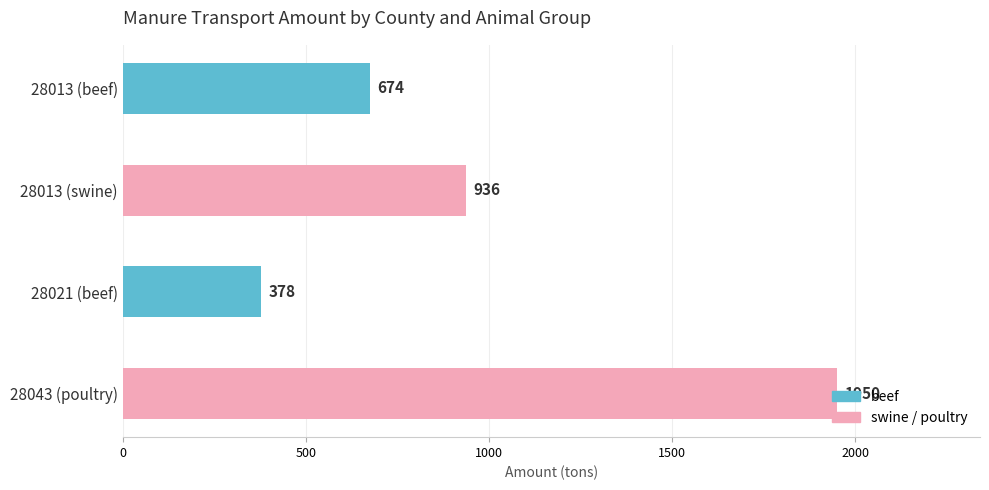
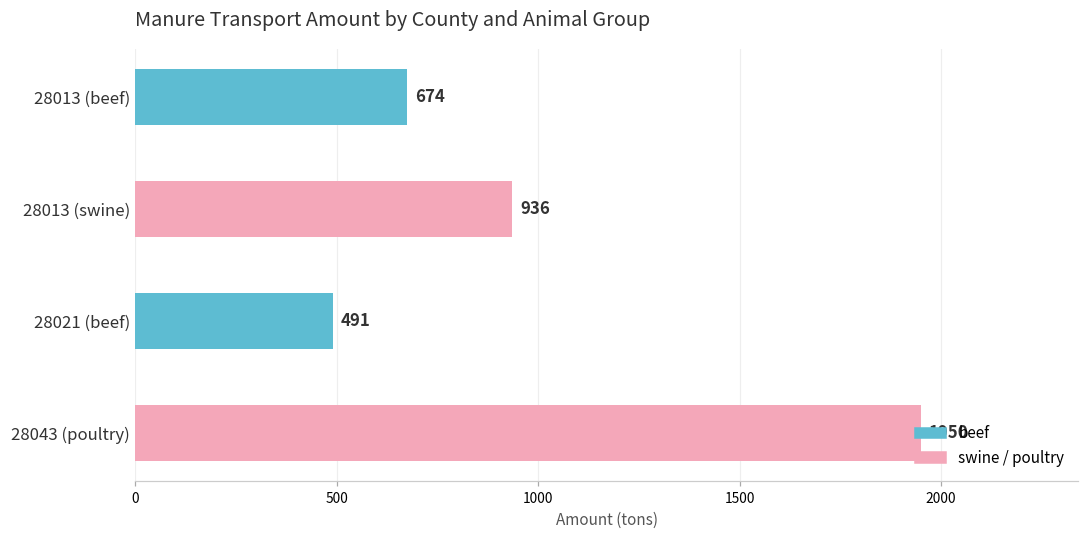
  {
    "28013 (beef)": 674,
    "28013 (swine)": 936,
-   "28021 (beef)": 378,
+   "28021 (beef)": 491,
    "28043 (poultry)": 1950
  }
